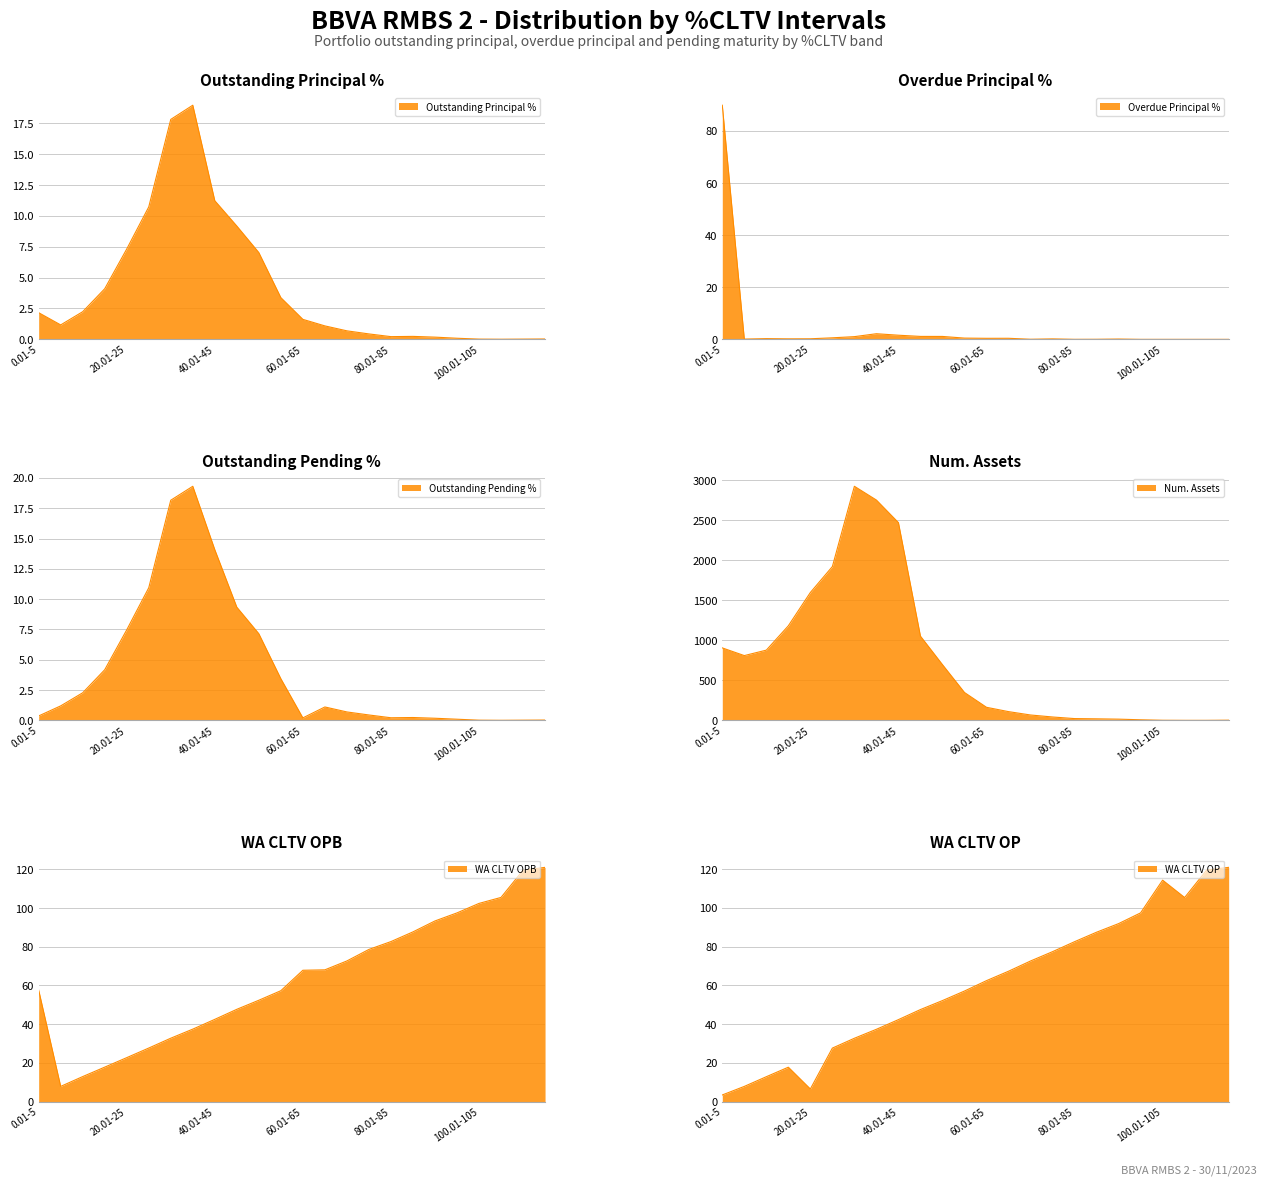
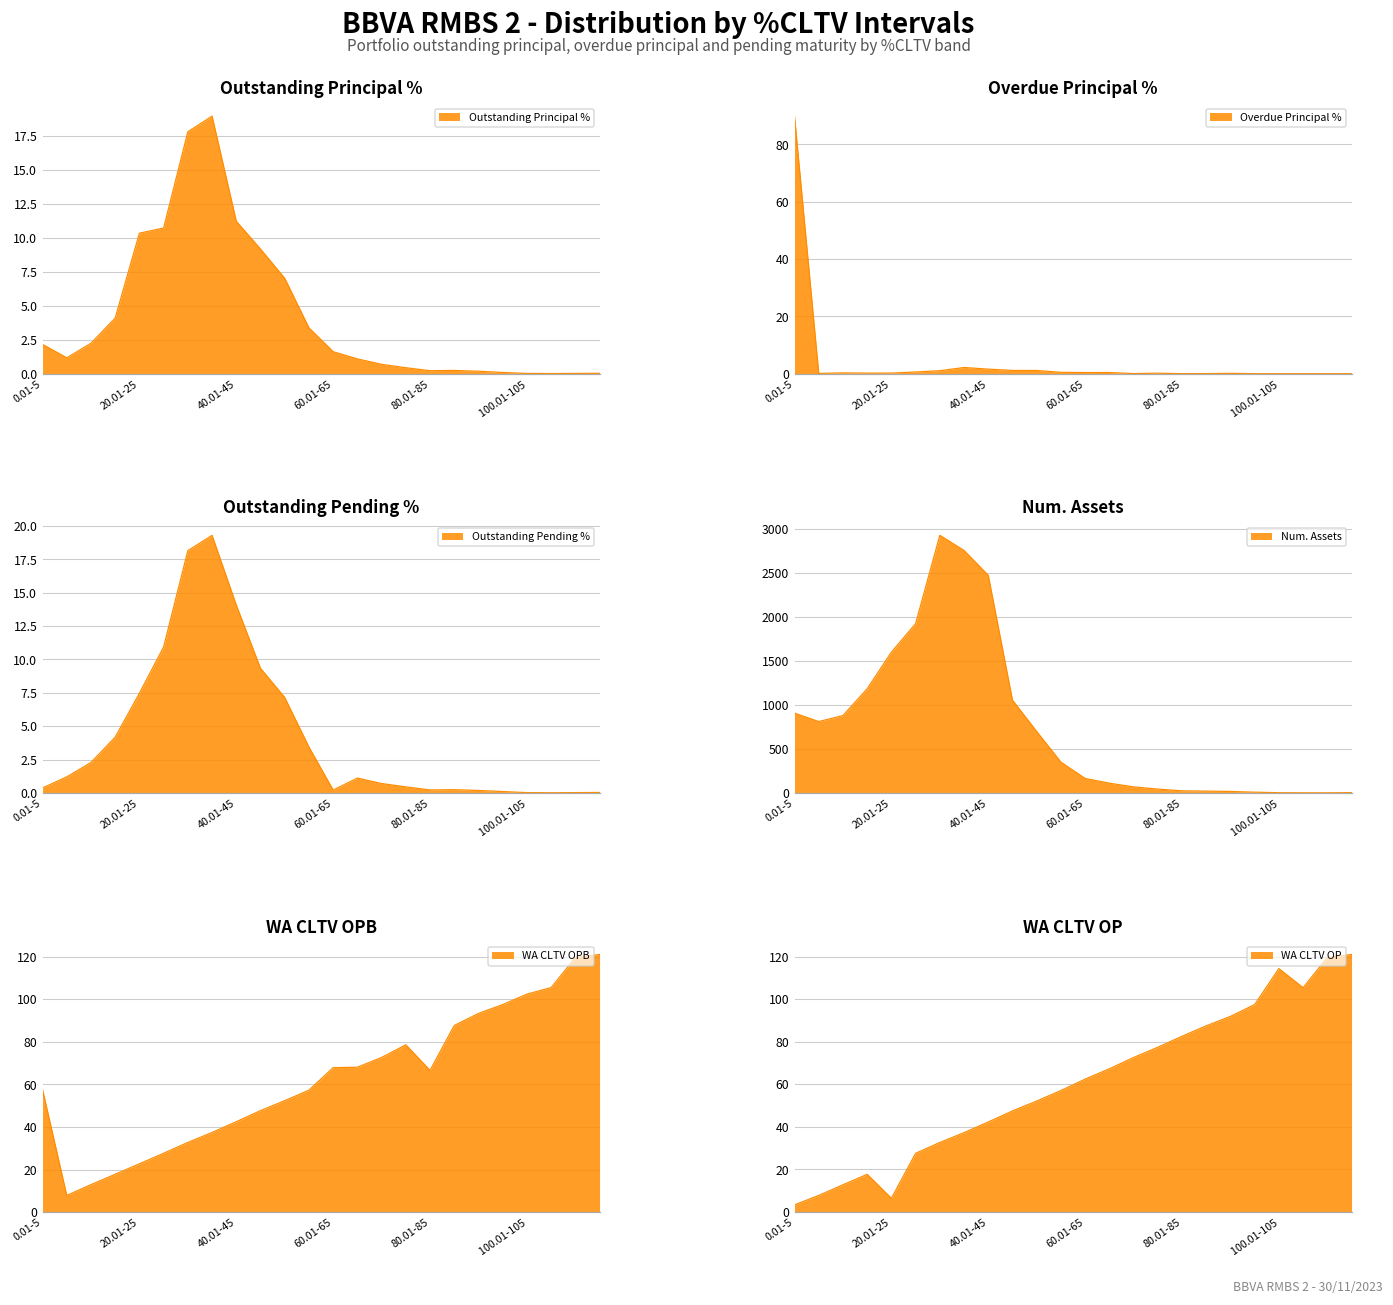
  {
    "Outstanding Principal %": {
      "0.01-5": 2.2,
-     "20.01-25": 7.3,
+     "20.01-25": 10.4,
      "40.01-45": 11.2,
      "60.01-65": 1.6,
      "80.01-85": 0.2,
      "100.01-105": 0.0
    },
    "Overdue Principal %": {
      "0.01-5": 90,
      "20.01-25": 0,
      "40.01-45": 2,
      "60.01-65": 0,
      "80.01-85": 0,
      "100.01-105": 0
    },
    "Outstanding Pending %": {
      "0.01-5": 0.4,
      "20.01-25": 7.5,
      "40.01-45": 14.1,
      "60.01-65": 0.2,
      "80.01-85": 0.2,
      "100.01-105": 0.0
    },
    "Num. Assets": {
      "0.01-5": 900,
      "20.01-25": 1600,
      "40.01-45": 2500,
      "60.01-65": 200,
      "80.01-85": 0,
      "100.01-105": 0
    },
    "WA CLTV OPB": {
      "0.01-5": 58,
      "20.01-25": 23,
      "40.01-45": 42,
      "60.01-65": 68,
-     "80.01-85": 83,
+     "80.01-85": 67,
      "100.01-105": 102
    },
    "WA CLTV OP": {
      "0.01-5": 3,
      "20.01-25": 6,
      "40.01-45": 42,
      "60.01-65": 62,
      "80.01-85": 83,
      "100.01-105": 114
    }
  }
